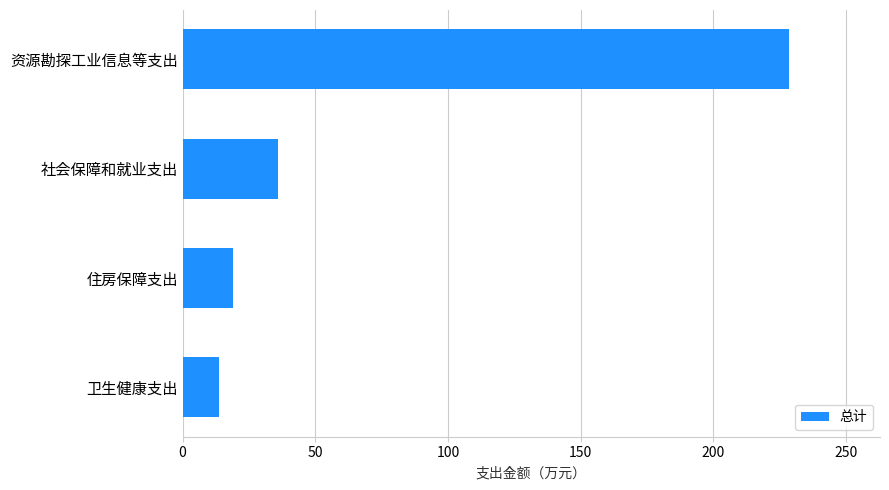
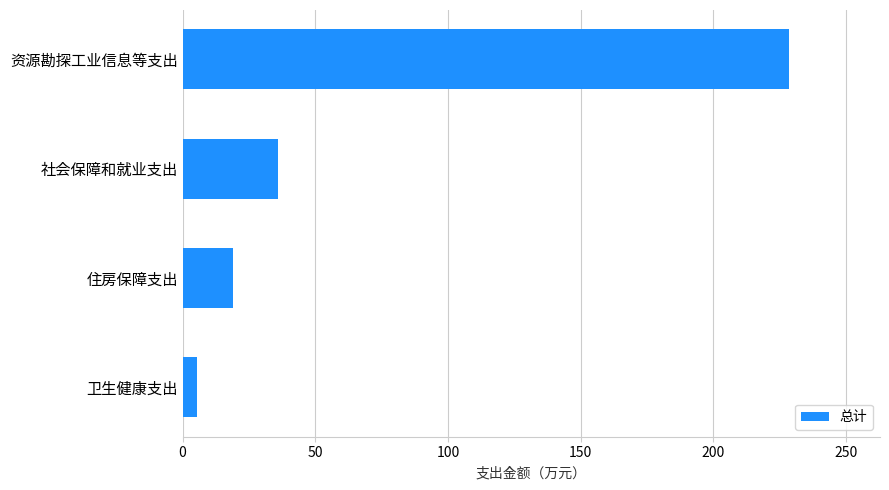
  {
    "资源勘探工业信息等支出": 229,
    "社会保障和就业支出": 36,
    "住房保障支出": 19,
-   "卫生健康支出": 14
+   "卫生健康支出": 5
  }
